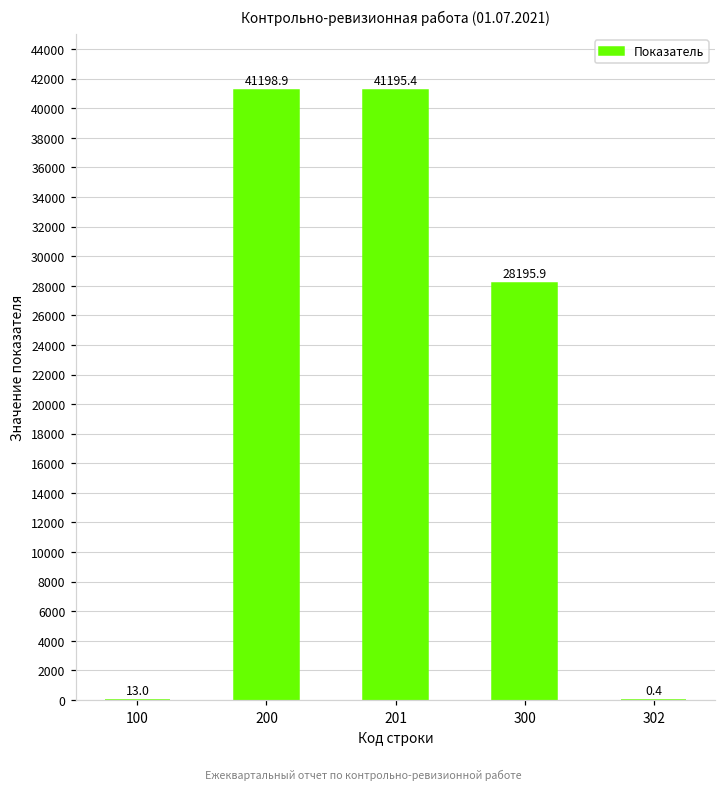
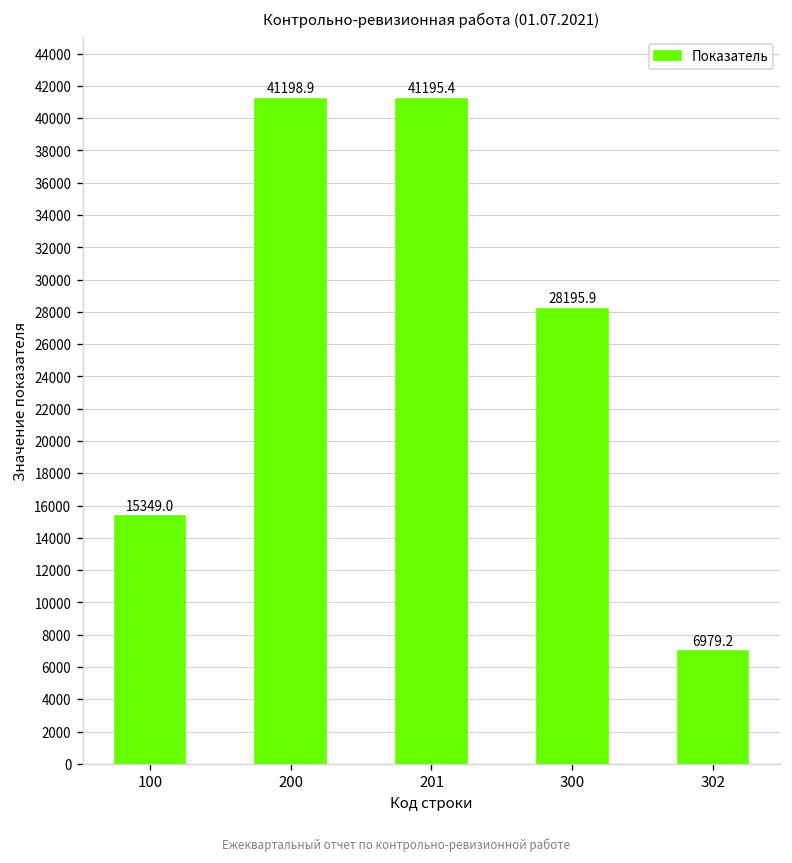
  {
-   "100": 13.0,
+   "100": 15349.0,
    "200": 41198.9,
    "201": 41195.4,
    "300": 28195.9,
-   "302": 0.4
+   "302": 6979.2
  }
